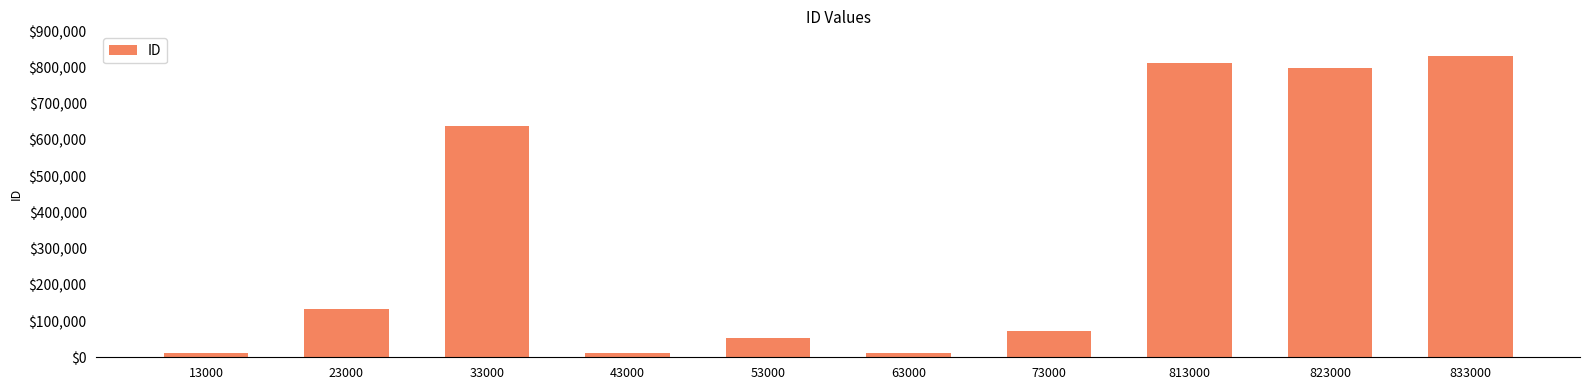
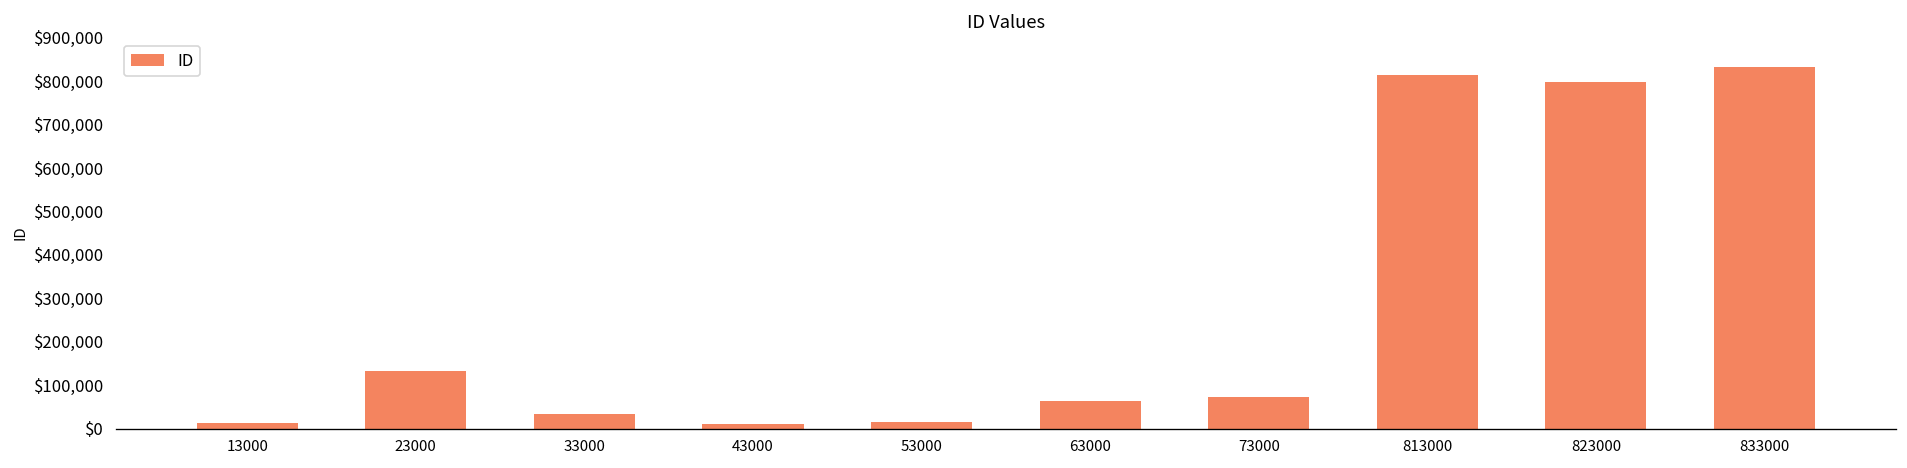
  {
    "13000": "$10,000",
    "23000": "$130,000",
-   "33000": "$640,000",
+   "33000": "$30,000",
    "43000": "$10,000",
-   "53000": "$50,000",
-   "63000": "$10,000",
+   "53000": "$10,000",
+   "63000": "$60,000",
    "73000": "$70,000",
    "813000": "$810,000",
    "823000": "$800,000",
    "833000": "$830,000"
  }
